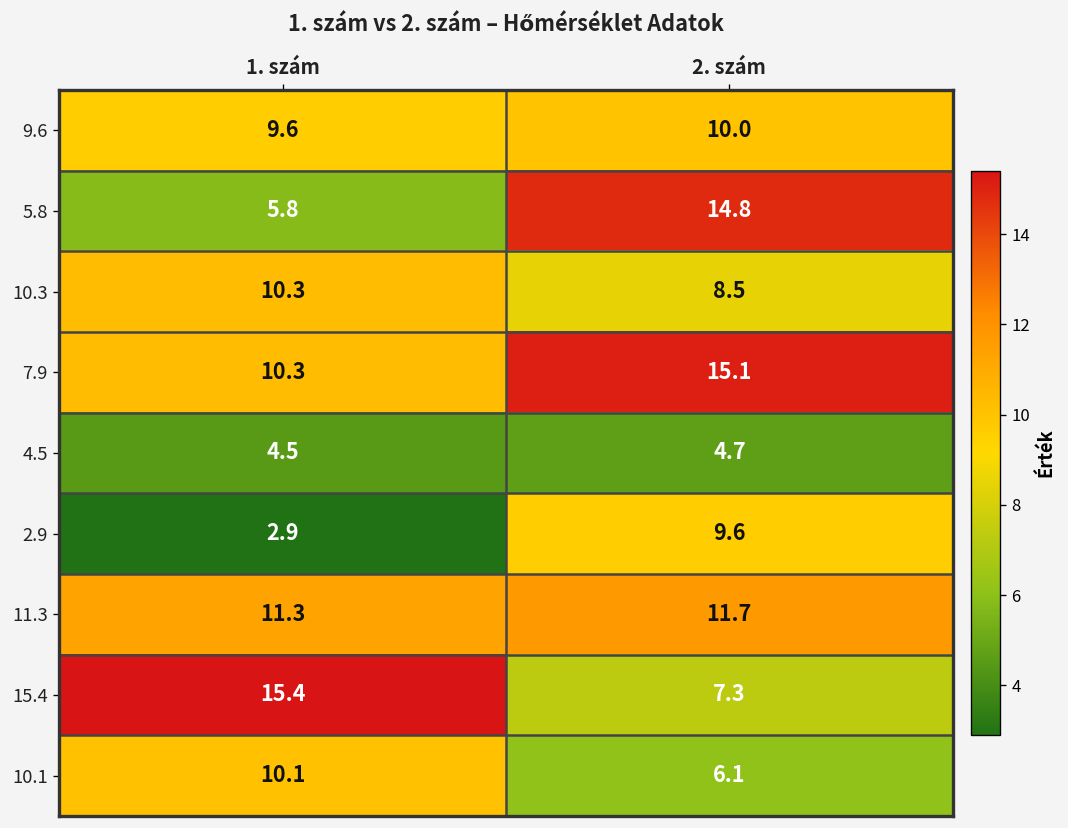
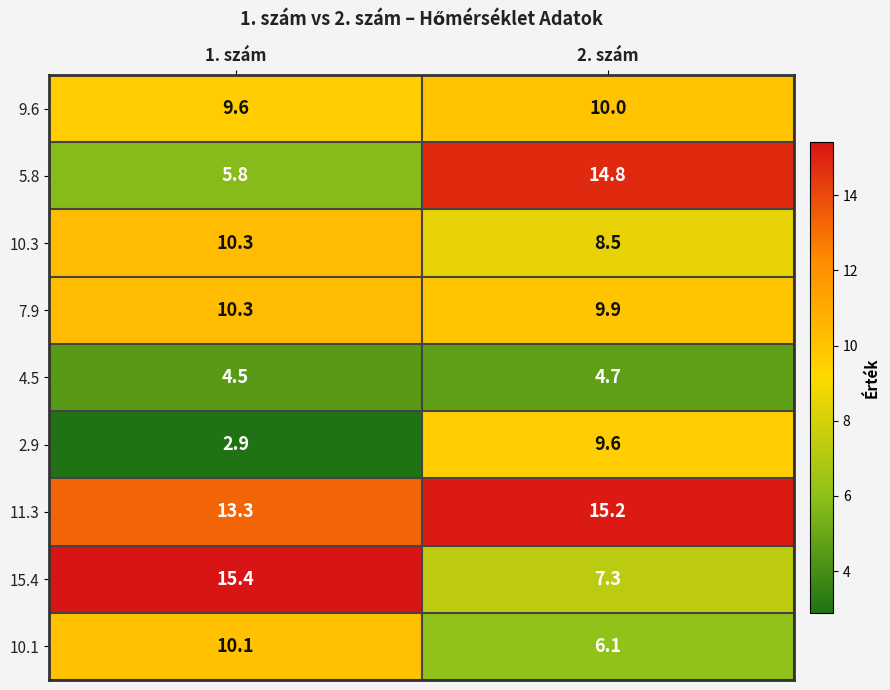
  {
    "9.6": {
      "1. szám": 9.6,
      "2. szám": 10.0
    },
    "5.8": {
      "1. szám": 5.8,
      "2. szám": 14.8
    },
    "10.3": {
      "1. szám": 10.3,
      "2. szám": 8.5
    },
    "7.9": {
      "1. szám": 10.3,
-     "2. szám": 15.1
+     "2. szám": 9.9
    },
    "4.5": {
      "1. szám": 4.5,
      "2. szám": 4.7
    },
    "2.9": {
      "1. szám": 2.9,
      "2. szám": 9.6
    },
    "11.3": {
-     "1. szám": 11.3,
-     "2. szám": 11.7
+     "1. szám": 13.3,
+     "2. szám": 15.2
    },
    "15.4": {
      "1. szám": 15.4,
      "2. szám": 7.3
    },
    "10.1": {
      "1. szám": 10.1,
      "2. szám": 6.1
    }
  }
